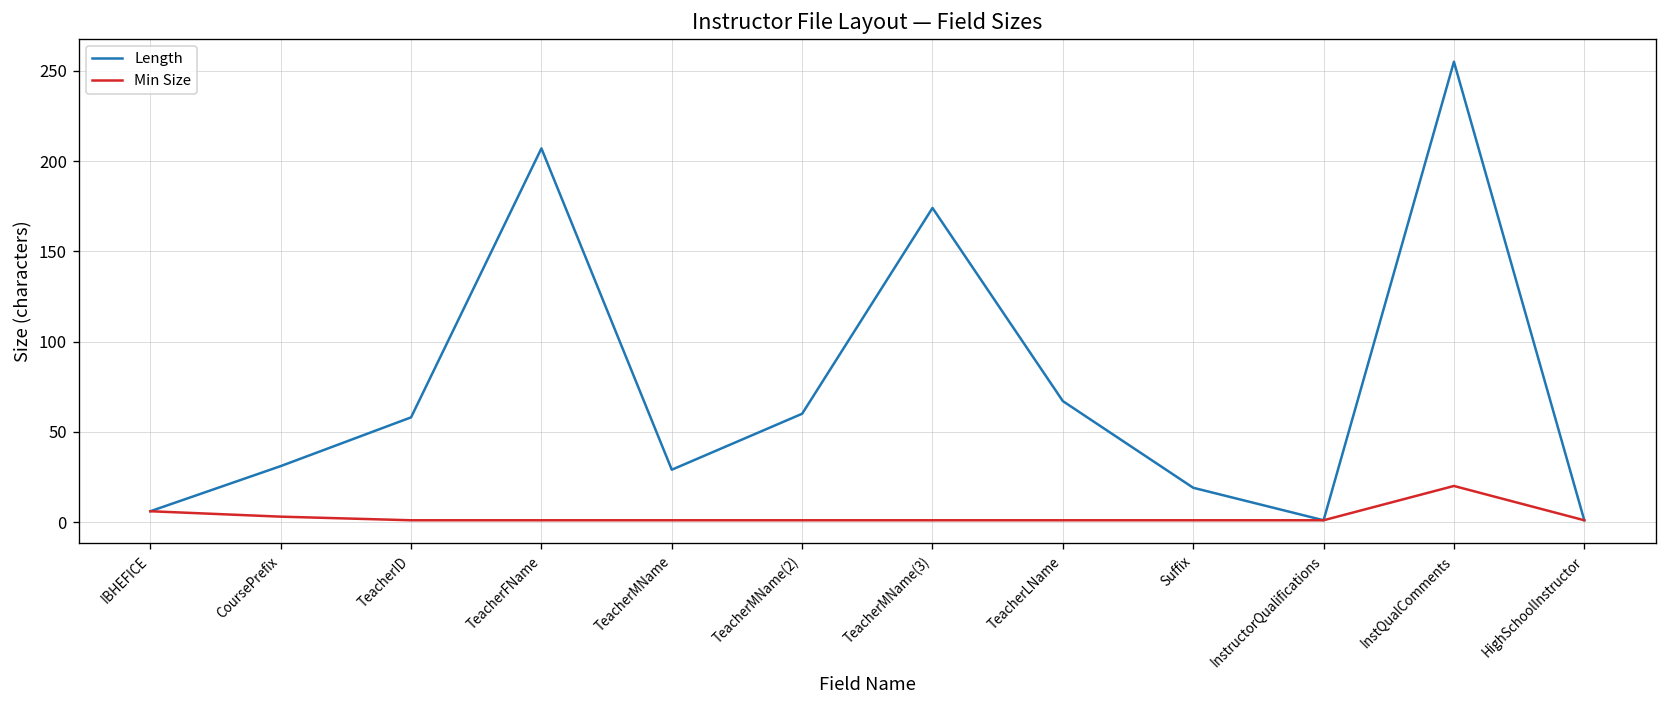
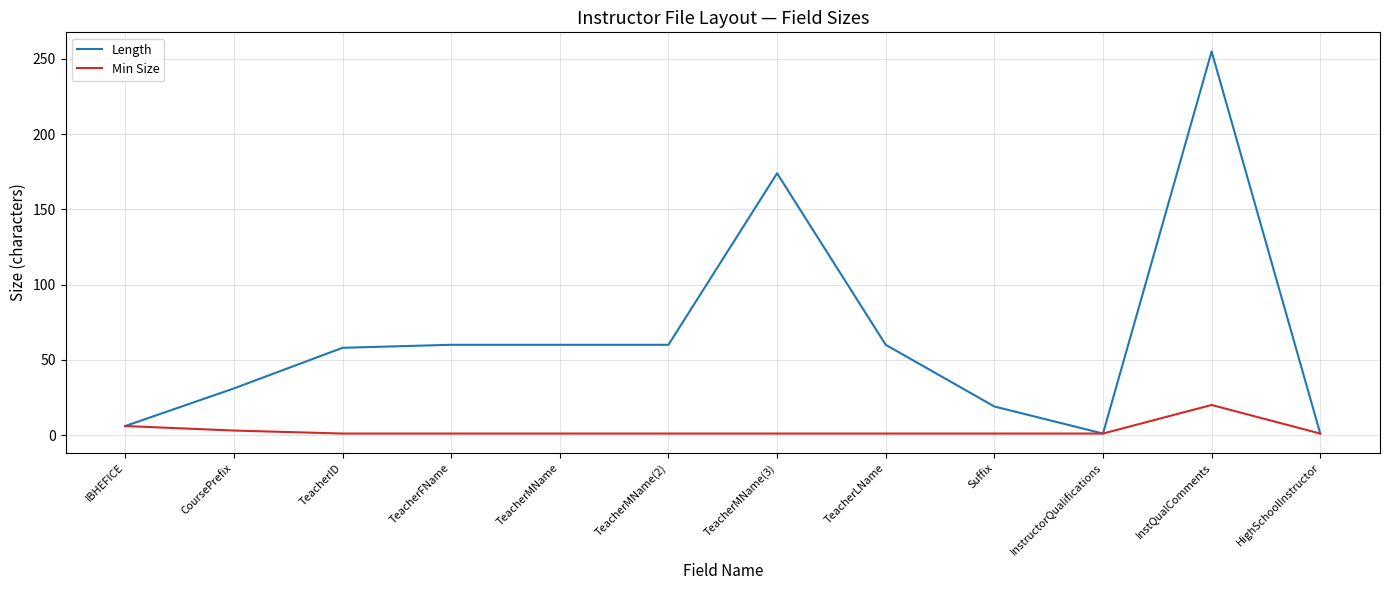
  {
    "Length": {
      "CoursePrefix": 31,
      "TeacherID": 58,
-     "TeacherFName": 207,
-     "TeacherMName": 29,
+     "TeacherFName": 60,
+     "TeacherMName": 60,
      "TeacherMName(2)": 60,
      "TeacherMName(3)": 174,
-     "TeacherLName": 67,
+     "TeacherLName": 60,
      "Suffix": 19,
      "InstQualComments": 255
    },
    "Min Size": {
      "CoursePrefix": 3,
      "TeacherID": 1,
      "TeacherFName": 1,
      "TeacherMName": 1,
      "TeacherMName(2)": 1,
      "TeacherMName(3)": 1,
      "TeacherLName": 1,
      "Suffix": 1,
      "InstQualComments": 20
    }
  }
